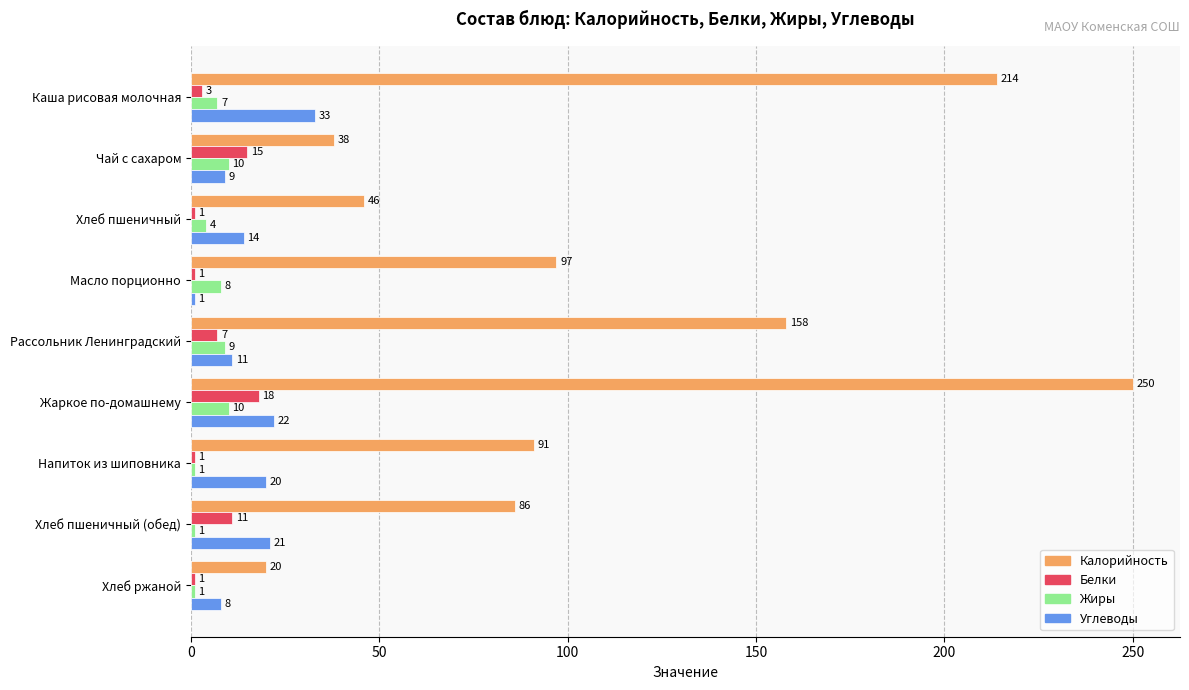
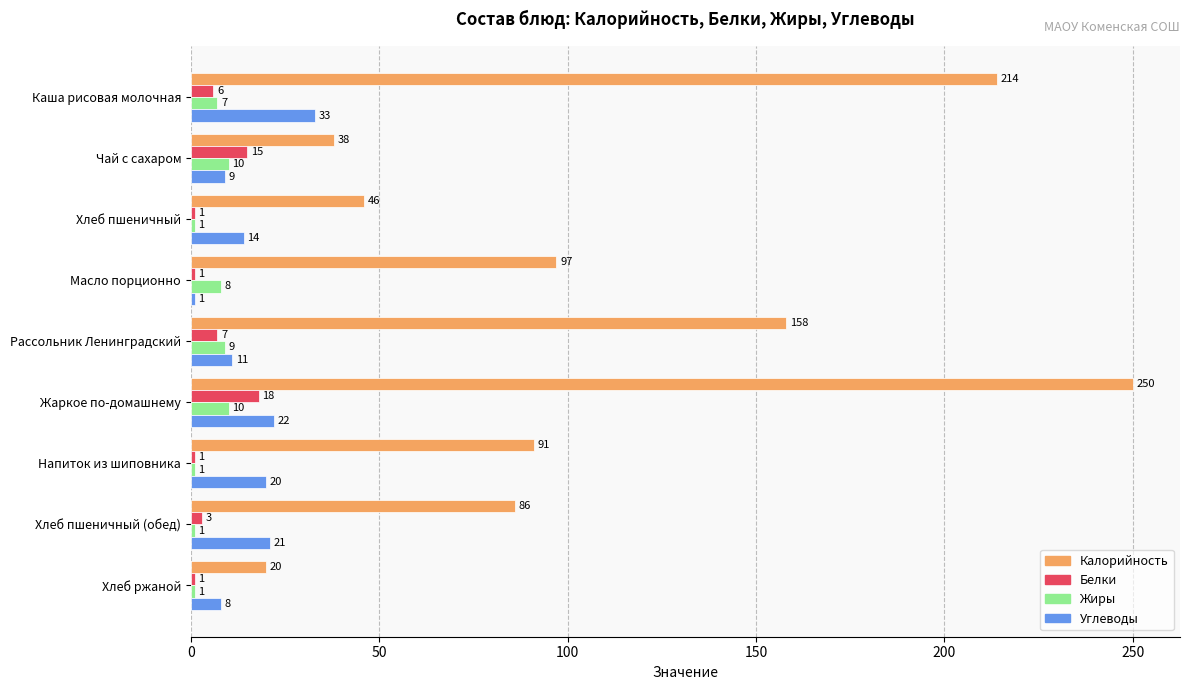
  {
    "Калорийность": {
      "Каша рисовая молочная": 214,
      "Чай с сахаром": 38,
      "Хлеб пшеничный": 46,
      "Масло порционно": 97,
      "Рассольник Ленинградский": 158,
      "Жаркое по-домашнему": 250,
      "Напиток из шиповника": 91,
      "Хлеб пшеничный (обед)": 86,
      "Хлеб ржаной": 20
    },
    "Белки": {
-     "Каша рисовая молочная": 3,
+     "Каша рисовая молочная": 6,
      "Чай с сахаром": 15,
      "Хлеб пшеничный": 1,
      "Масло порционно": 1,
      "Рассольник Ленинградский": 7,
      "Жаркое по-домашнему": 18,
      "Напиток из шиповника": 1,
-     "Хлеб пшеничный (обед)": 11,
+     "Хлеб пшеничный (обед)": 3,
      "Хлеб ржаной": 1
    },
    "Жиры": {
      "Каша рисовая молочная": 7,
      "Чай с сахаром": 10,
-     "Хлеб пшеничный": 4,
+     "Хлеб пшеничный": 1,
      "Масло порционно": 8,
      "Рассольник Ленинградский": 9,
      "Жаркое по-домашнему": 10,
      "Напиток из шиповника": 1,
      "Хлеб пшеничный (обед)": 1,
      "Хлеб ржаной": 1
    },
    "Углеводы": {
      "Каша рисовая молочная": 33,
      "Чай с сахаром": 9,
      "Хлеб пшеничный": 14,
      "Масло порционно": 1,
      "Рассольник Ленинградский": 11,
      "Жаркое по-домашнему": 22,
      "Напиток из шиповника": 20,
      "Хлеб пшеничный (обед)": 21,
      "Хлеб ржаной": 8
    }
  }
